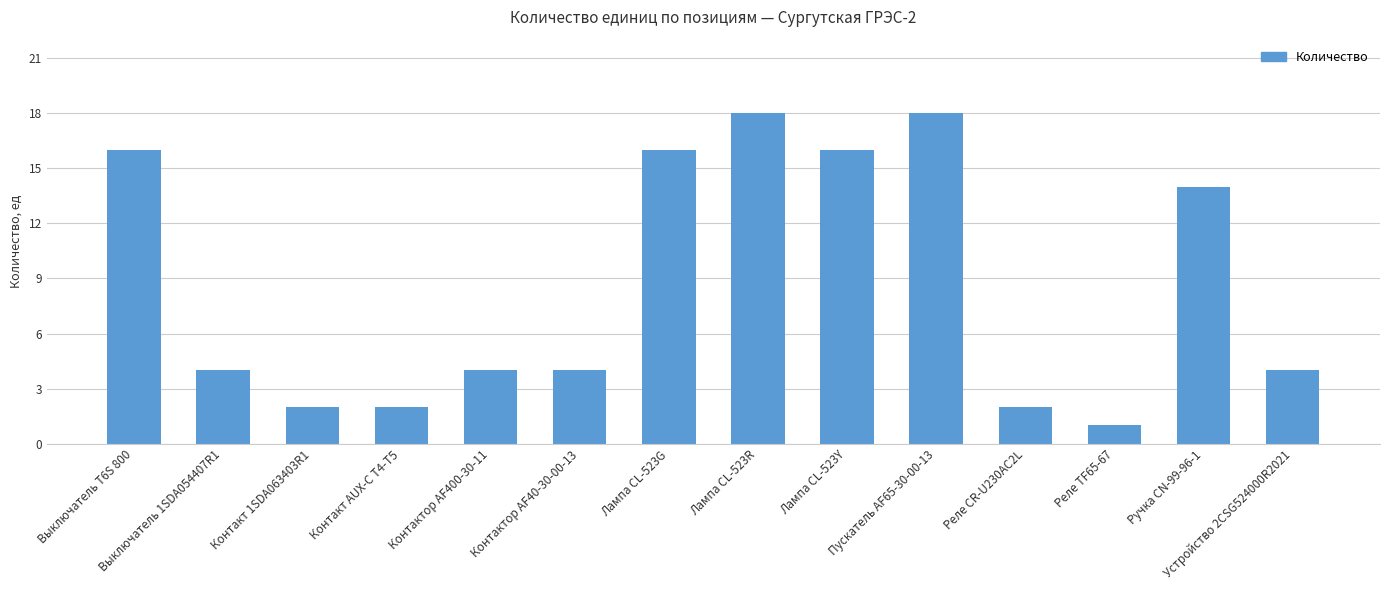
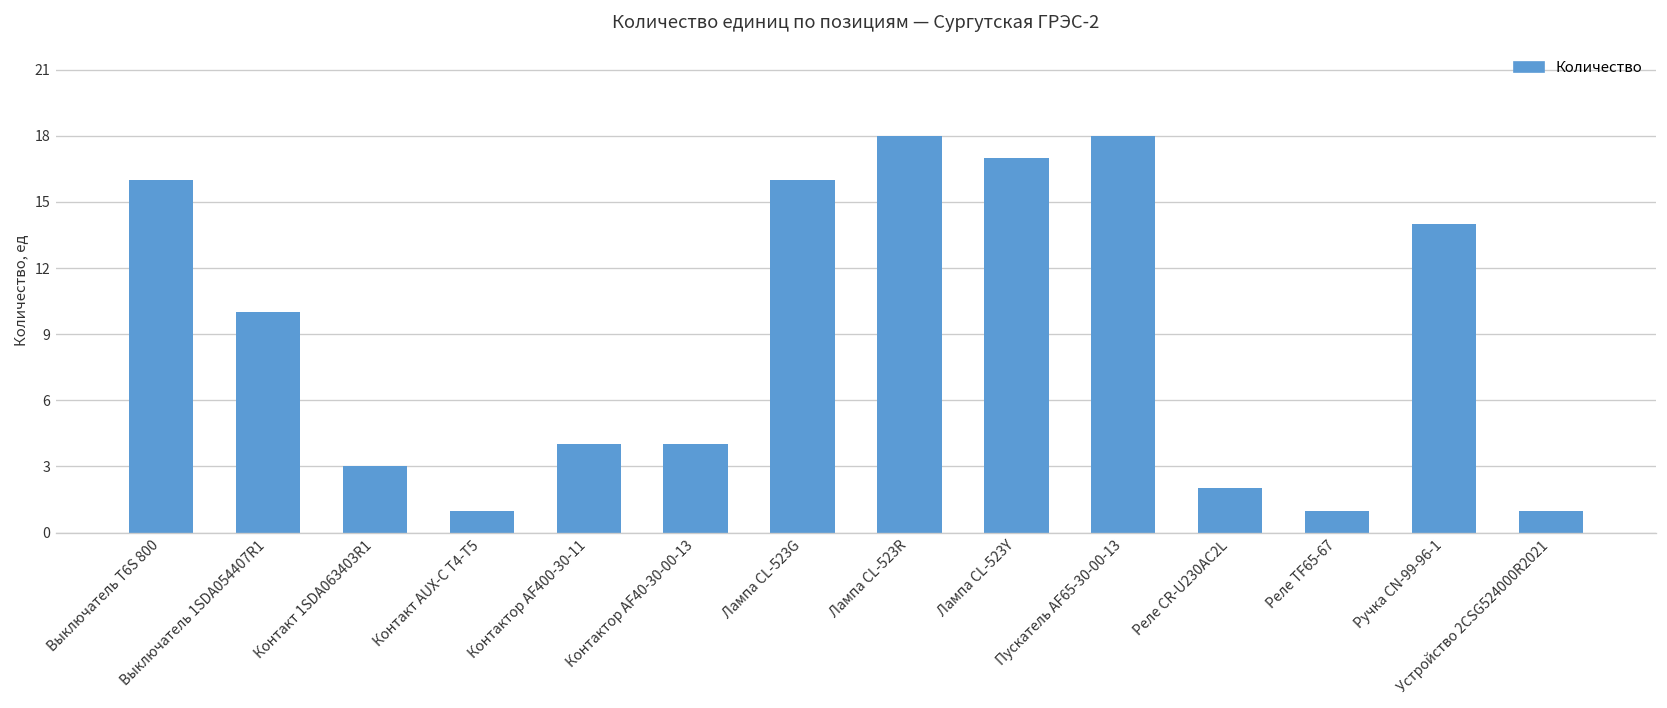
  {
    "Выключатель T6S 800": 16,
-   "Выключатель 1SDA054407R1": 4,
-   "Контакт 1SDA063403R1": 2,
-   "Контакт AUX-C T4-T5": 2,
+   "Выключатель 1SDA054407R1": 10,
+   "Контакт 1SDA063403R1": 3,
+   "Контакт AUX-C T4-T5": 1,
    "Контактор AF400-30-11": 4,
    "Контактор AF40-30-00-13": 4,
    "Лампа CL-523G": 16,
    "Лампа CL-523R": 18,
-   "Лампа CL-523Y": 16,
+   "Лампа CL-523Y": 17,
    "Пускатель AF65-30-00-13": 18,
    "Реле CR-U230AC2L": 2,
    "Реле TF65-67": 1,
    "Ручка CN-99-96-1": 14,
-   "Устройство 2CSG524000R2021": 4
+   "Устройство 2CSG524000R2021": 1
  }
